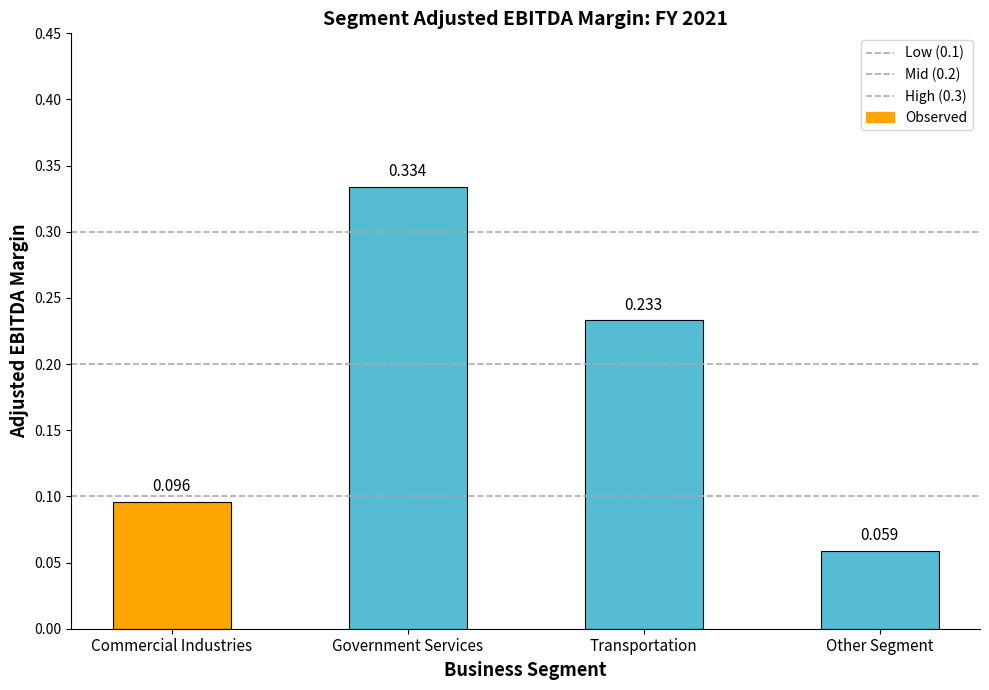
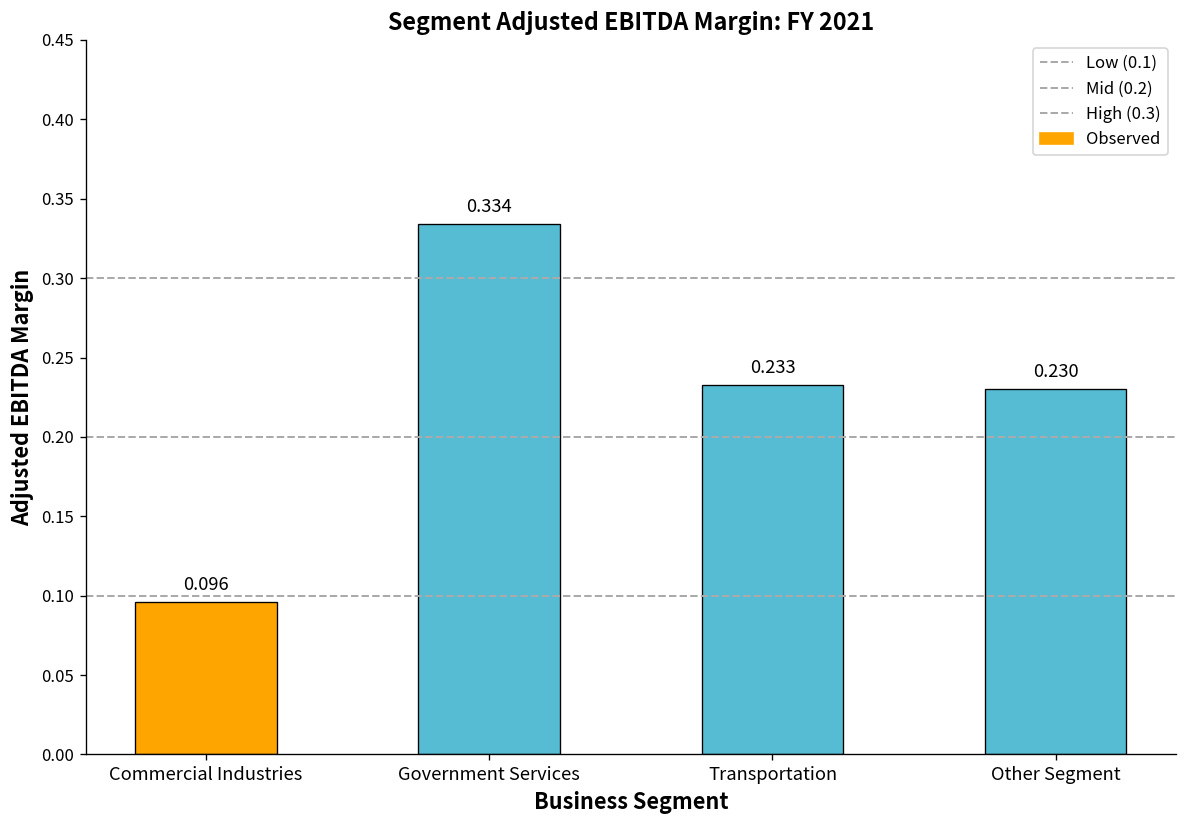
  {
    "Commercial Industries": 0.096,
    "Government Services": 0.334,
    "Transportation": 0.233,
-   "Other Segment": 0.059
+   "Other Segment": 0.230
  }
